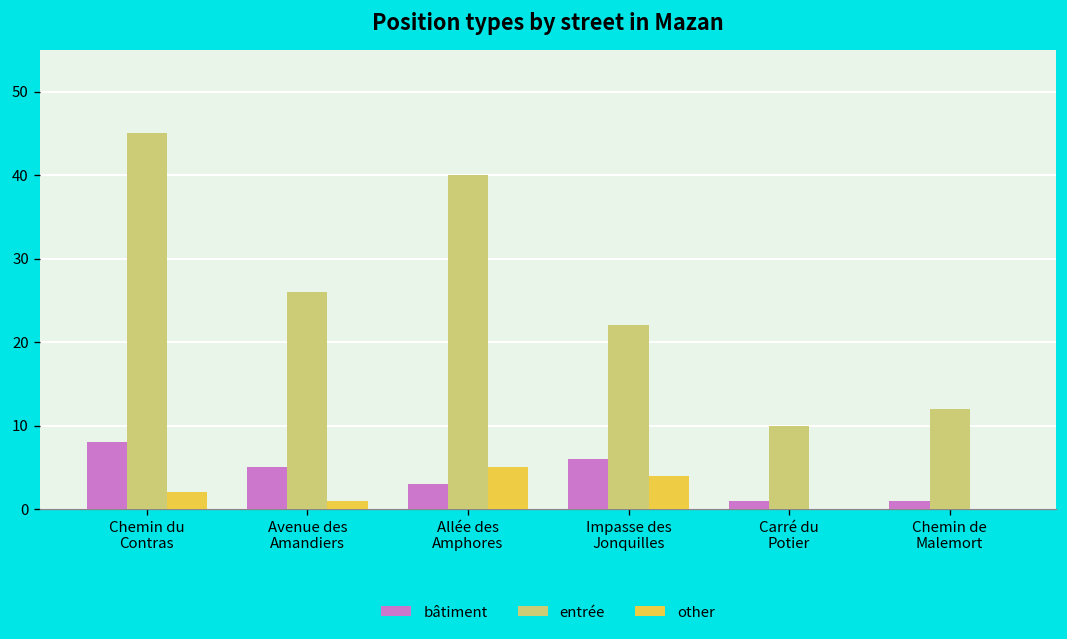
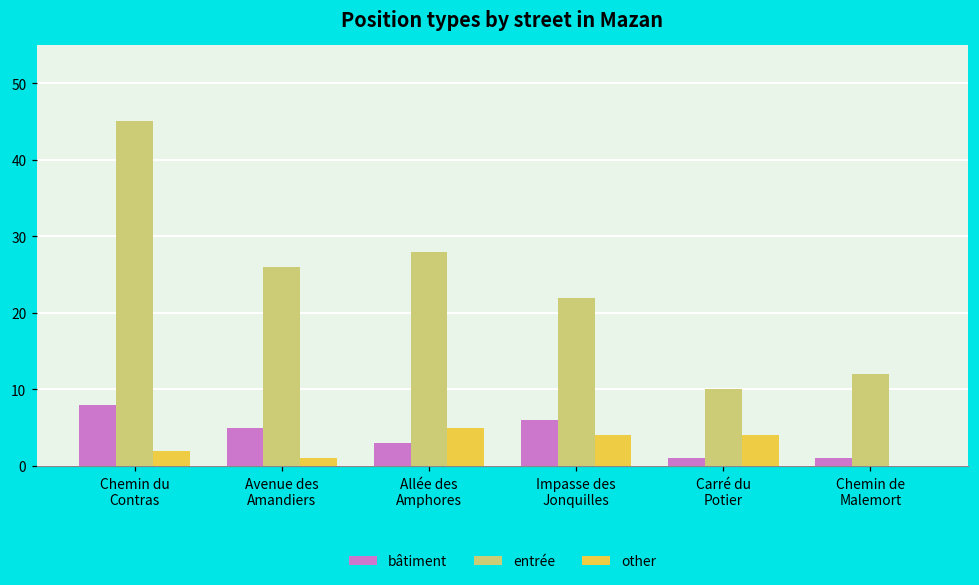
  {
    "bâtiment": {
      "Chemin du Contras": 8,
      "Avenue des Amandiers": 5,
      "Allée des Amphores": 3,
      "Impasse des Jonquilles": 6,
      "Carré du Potier": 1,
      "Chemin de Malemort": 1
    },
    "entrée": {
      "Chemin du Contras": 45,
      "Avenue des Amandiers": 26,
-     "Allée des Amphores": 40,
+     "Allée des Amphores": 28,
      "Impasse des Jonquilles": 22,
      "Carré du Potier": 10,
      "Chemin de Malemort": 12
    },
    "other": {
      "Chemin du Contras": 2,
      "Avenue des Amandiers": 1,
      "Allée des Amphores": 5,
      "Impasse des Jonquilles": 4,
-     "Carré du Potier": 0,
+     "Carré du Potier": 4,
      "Chemin de Malemort": 0
    }
  }
